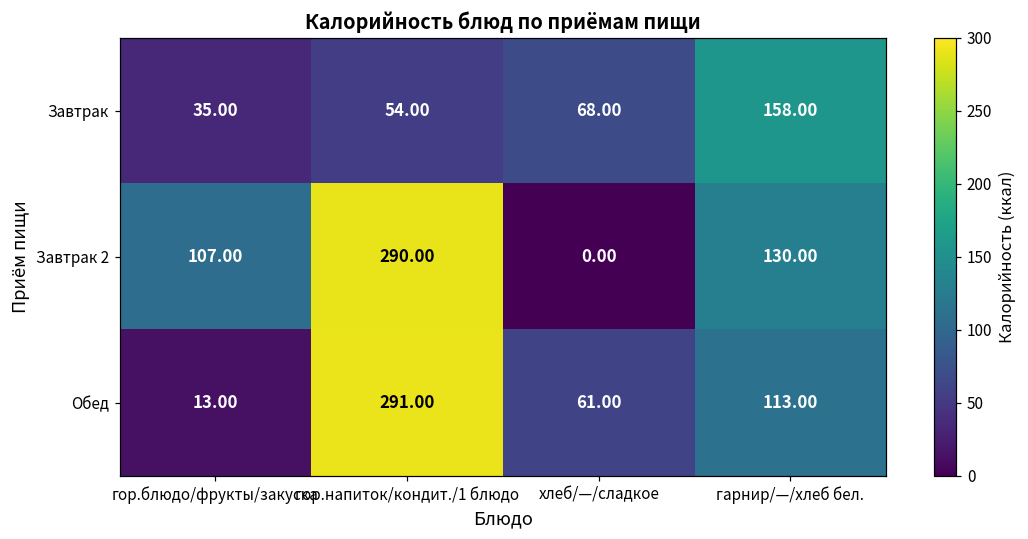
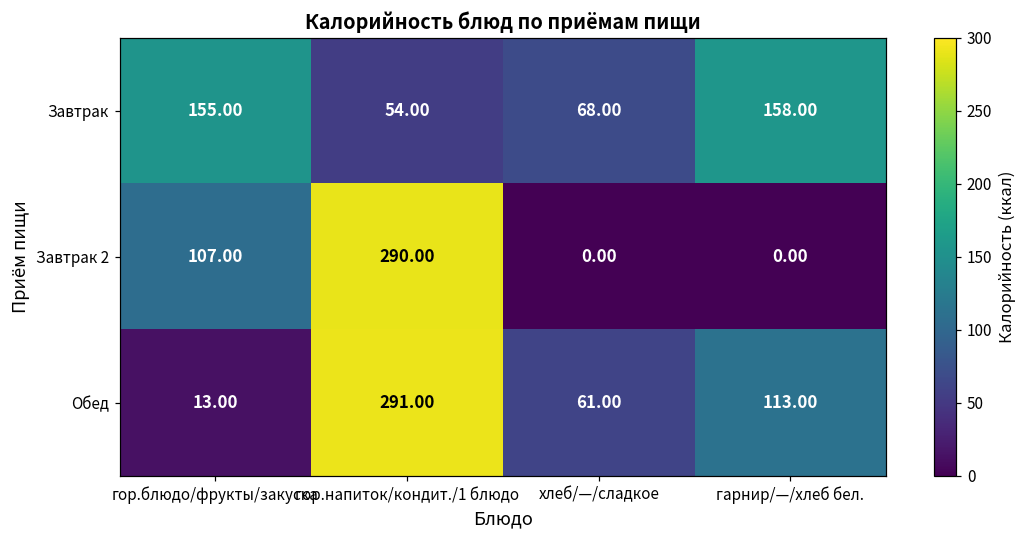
  {
    "Завтрак": {
-     "гор.блюдо/фрукты/закуска": 35.00,
+     "гор.блюдо/фрукты/закуска": 155.00,
      "гор.напиток/кондит./1 блюдо": 54.00,
      "хлеб/—/сладкое": 68.00,
      "гарнир/—/хлеб бел.": 158.00
    },
    "Завтрак 2": {
      "гор.блюдо/фрукты/закуска": 107.00,
      "гор.напиток/кондит./1 блюдо": 290.00,
      "хлеб/—/сладкое": 0.00,
-     "гарнир/—/хлеб бел.": 130.00
+     "гарнир/—/хлеб бел.": 0.00
    },
    "Обед": {
      "гор.блюдо/фрукты/закуска": 13.00,
      "гор.напиток/кондит./1 блюдо": 291.00,
      "хлеб/—/сладкое": 61.00,
      "гарнир/—/хлеб бел.": 113.00
    }
  }
